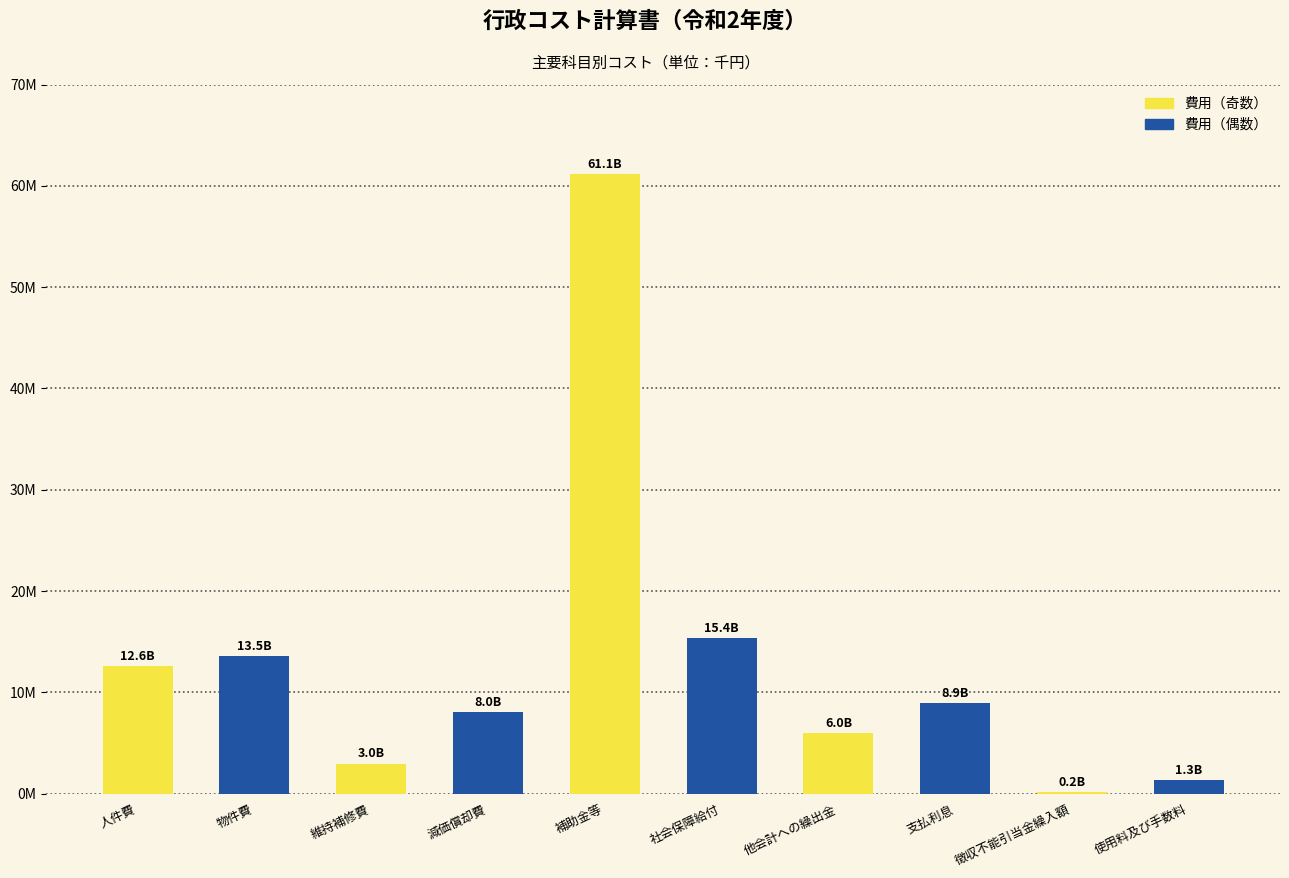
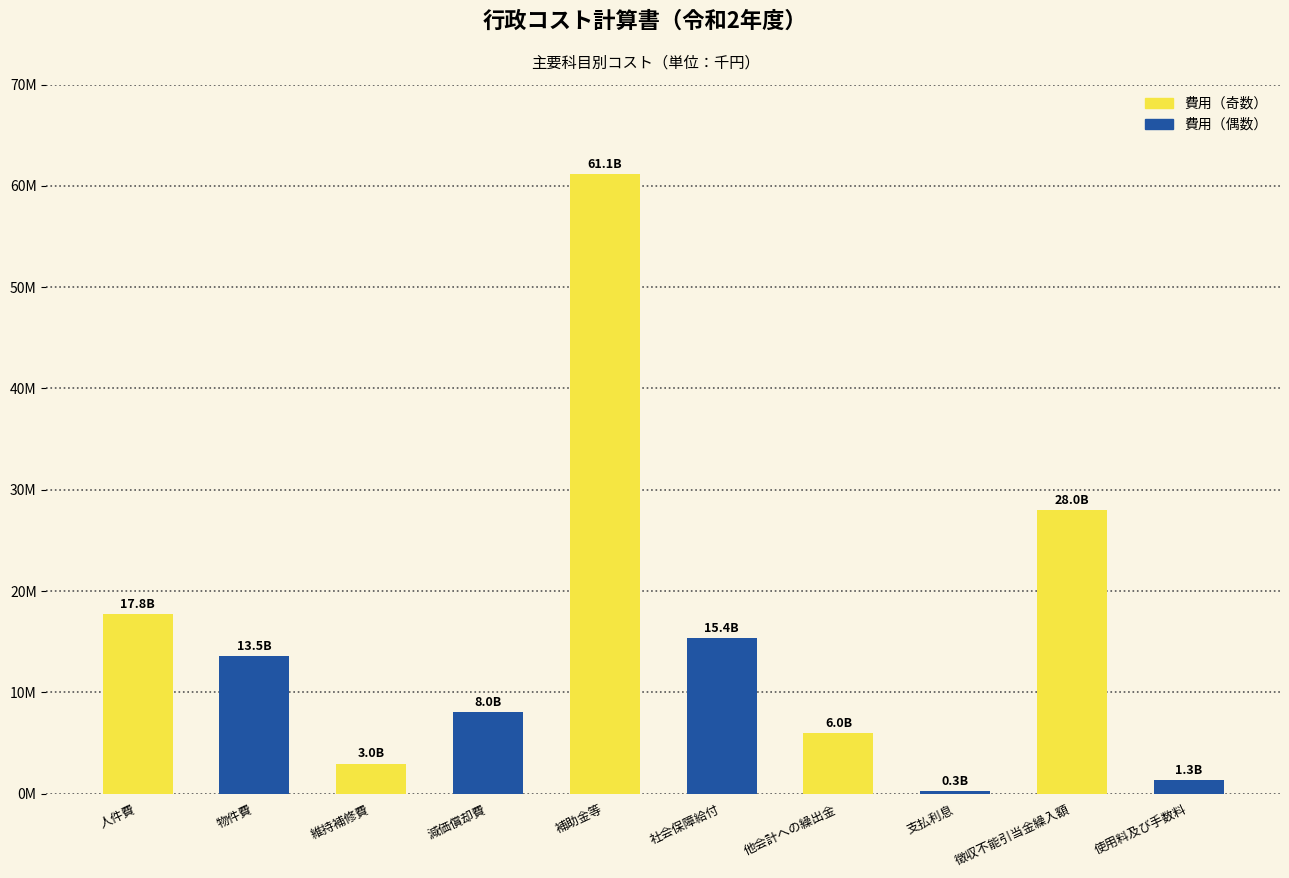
  {
-   "人件費": "12.6B",
+   "人件費": "17.8B",
    "物件費": "13.5B",
    "維持補修費": "3.0B",
    "減価償却費": "8.0B",
    "補助金等": "61.1B",
    "社会保障給付": "15.4B",
    "他会計への繰出金": "6.0B",
-   "支払利息": "8.9B",
-   "徴収不能引当金繰入額": "0.2B",
+   "支払利息": "0.3B",
+   "徴収不能引当金繰入額": "28.0B",
    "使用料及び手数料": "1.3B"
  }
